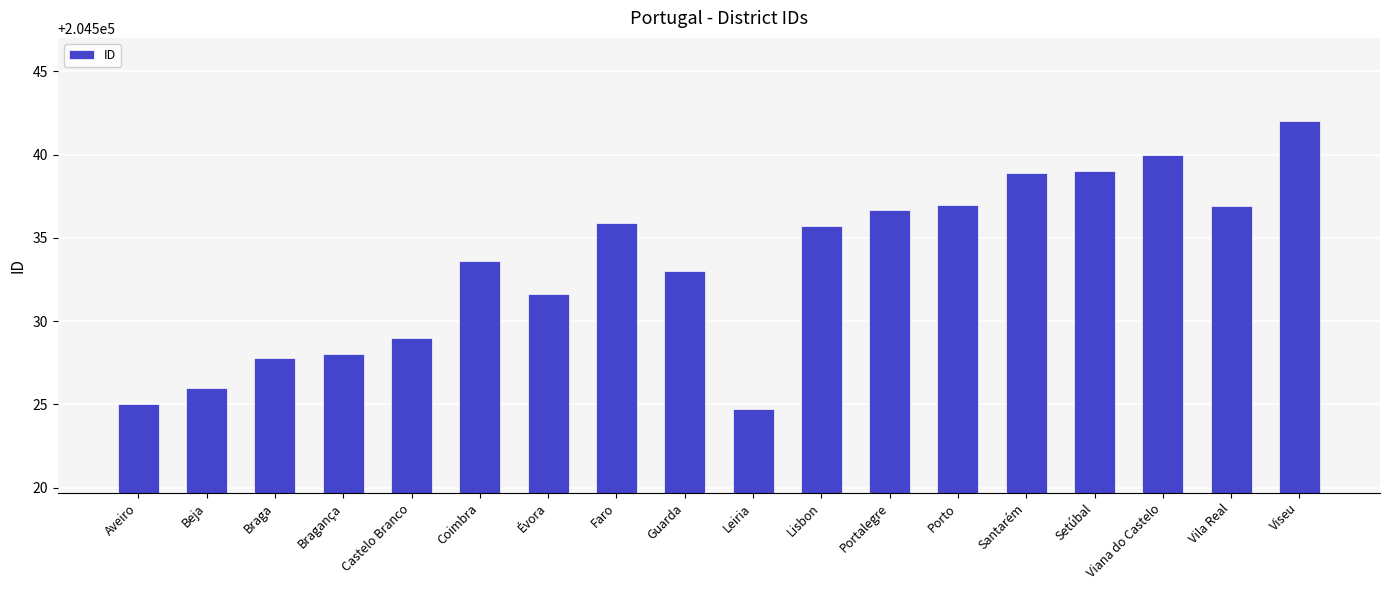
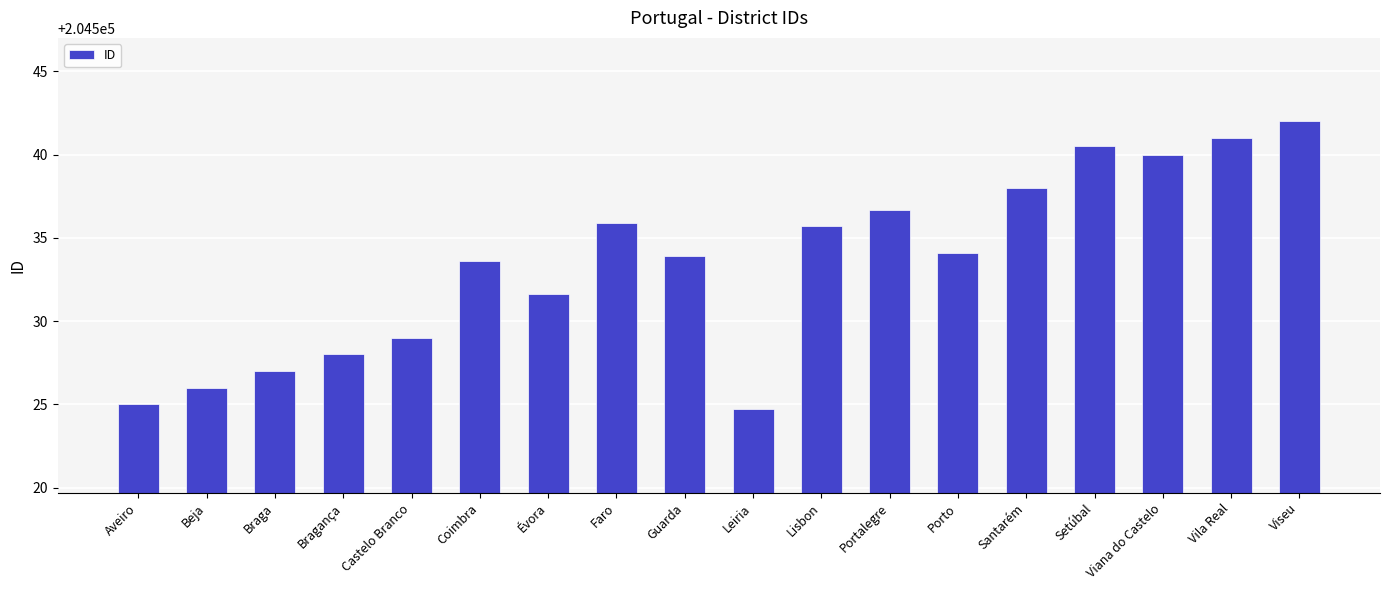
  {
    "Aveiro": 204525.0,
    "Beja": 204526.0,
-   "Braga": 204527.8,
+   "Braga": 204527.0,
    "Bragança": 204528.0,
    "Castelo Branco": 204529.0,
    "Coimbra": 204533.6,
    "Évora": 204531.6,
    "Faro": 204535.9,
-   "Guarda": 204533.0,
+   "Guarda": 204533.9,
    "Leiria": 204524.7,
    "Lisbon": 204535.7,
    "Portalegre": 204536.7,
-   "Porto": 204537.0,
-   "Santarém": 204538.9,
-   "Setúbal": 204539.0,
+   "Porto": 204534.1,
+   "Santarém": 204538.0,
+   "Setúbal": 204540.5,
    "Viana do Castelo": 204540.0,
-   "Vila Real": 204536.9,
+   "Vila Real": 204541.0,
    "Viseu": 204542.0
  }
